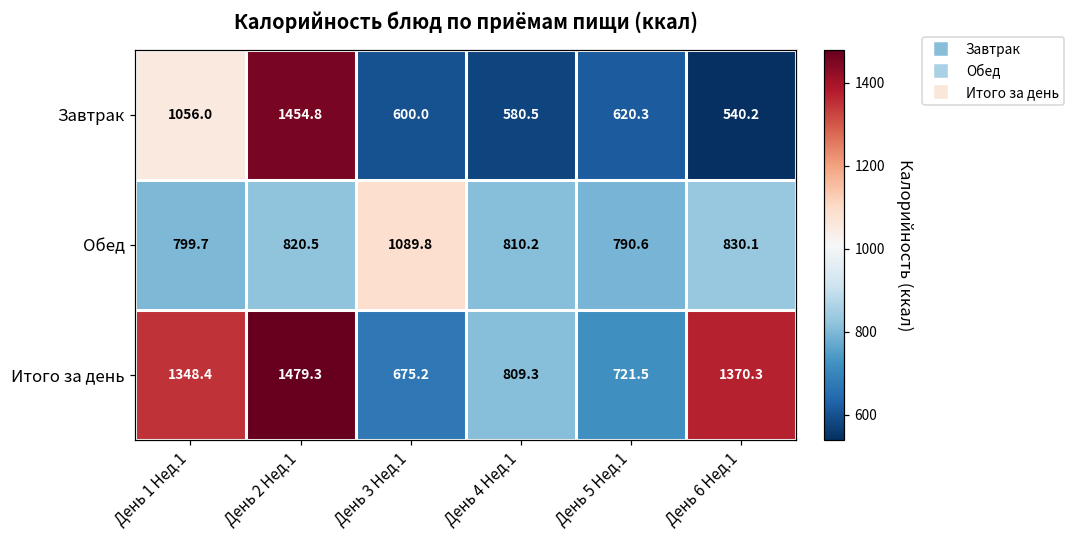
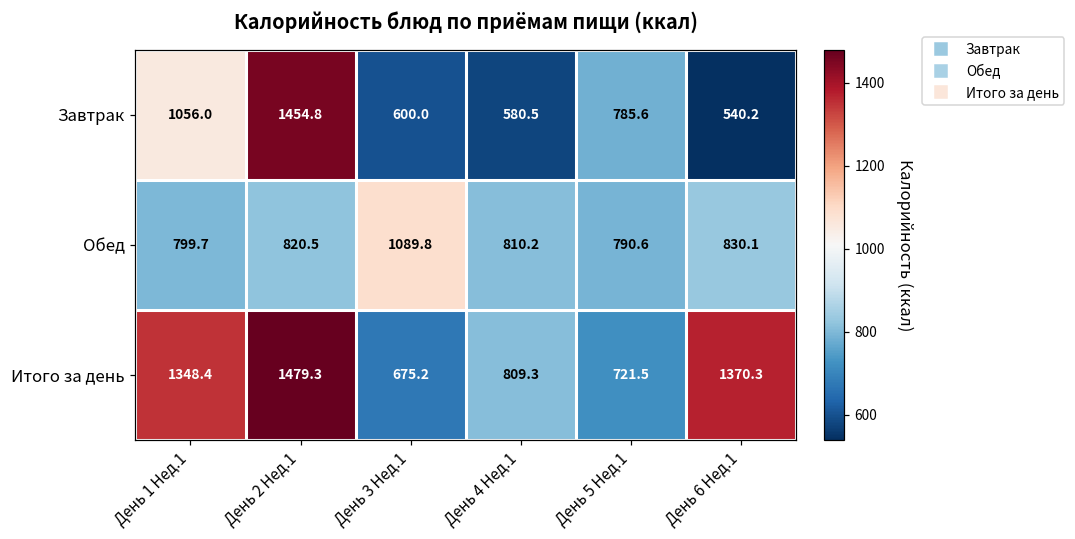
  {
    "Завтрак": {
      "День 1 Нед.1": 1056.0,
      "День 2 Нед.1": 1454.8,
      "День 3 Нед.1": 600.0,
      "День 4 Нед.1": 580.5,
-     "День 5 Нед.1": 620.3,
+     "День 5 Нед.1": 785.6,
      "День 6 Нед.1": 540.2
    },
    "Обед": {
      "День 1 Нед.1": 799.7,
      "День 2 Нед.1": 820.5,
      "День 3 Нед.1": 1089.8,
      "День 4 Нед.1": 810.2,
      "День 5 Нед.1": 790.6,
      "День 6 Нед.1": 830.1
    },
    "Итого за день": {
      "День 1 Нед.1": 1348.4,
      "День 2 Нед.1": 1479.3,
      "День 3 Нед.1": 675.2,
      "День 4 Нед.1": 809.3,
      "День 5 Нед.1": 721.5,
      "День 6 Нед.1": 1370.3
    }
  }
